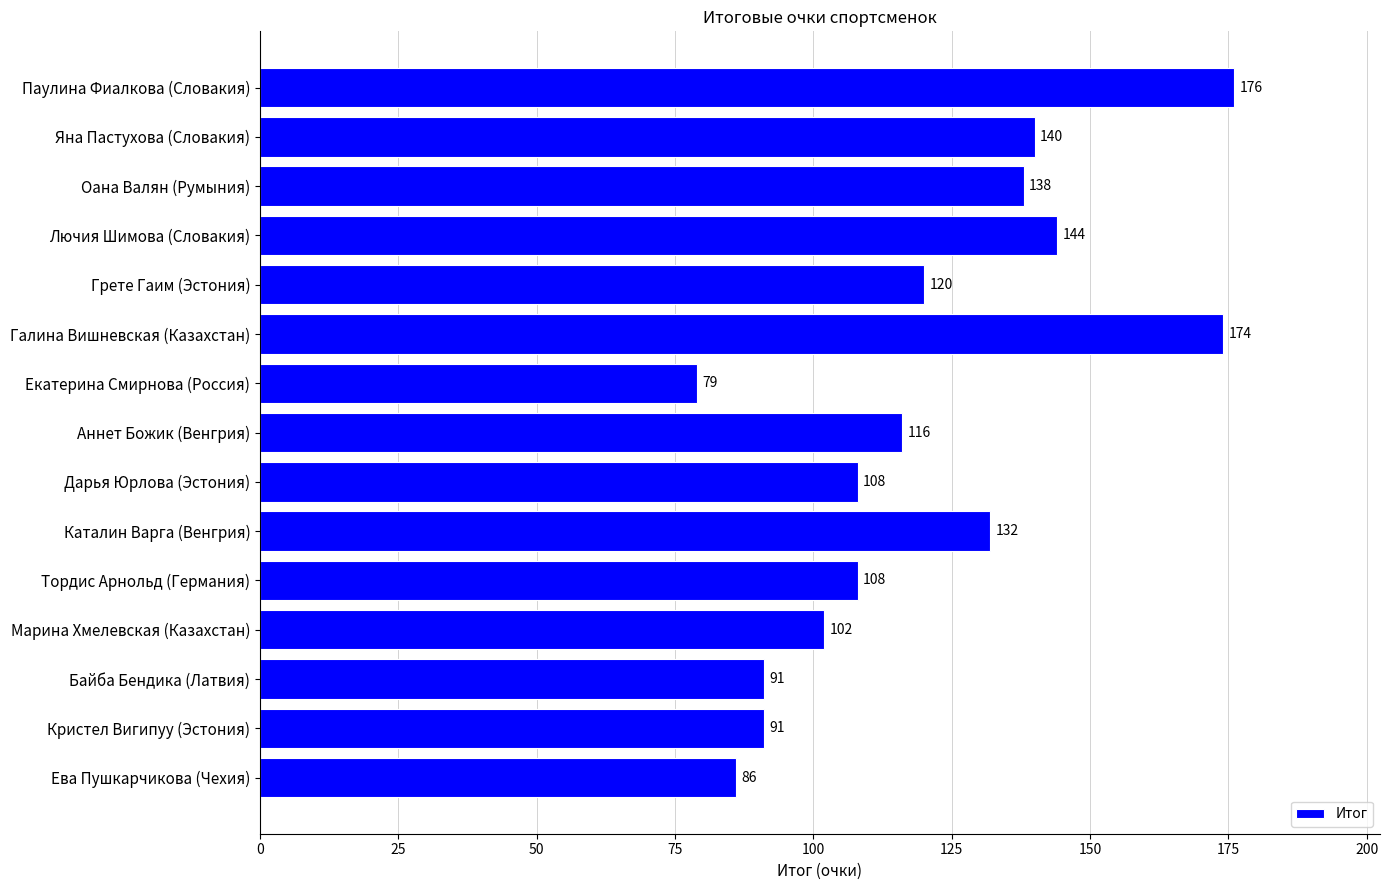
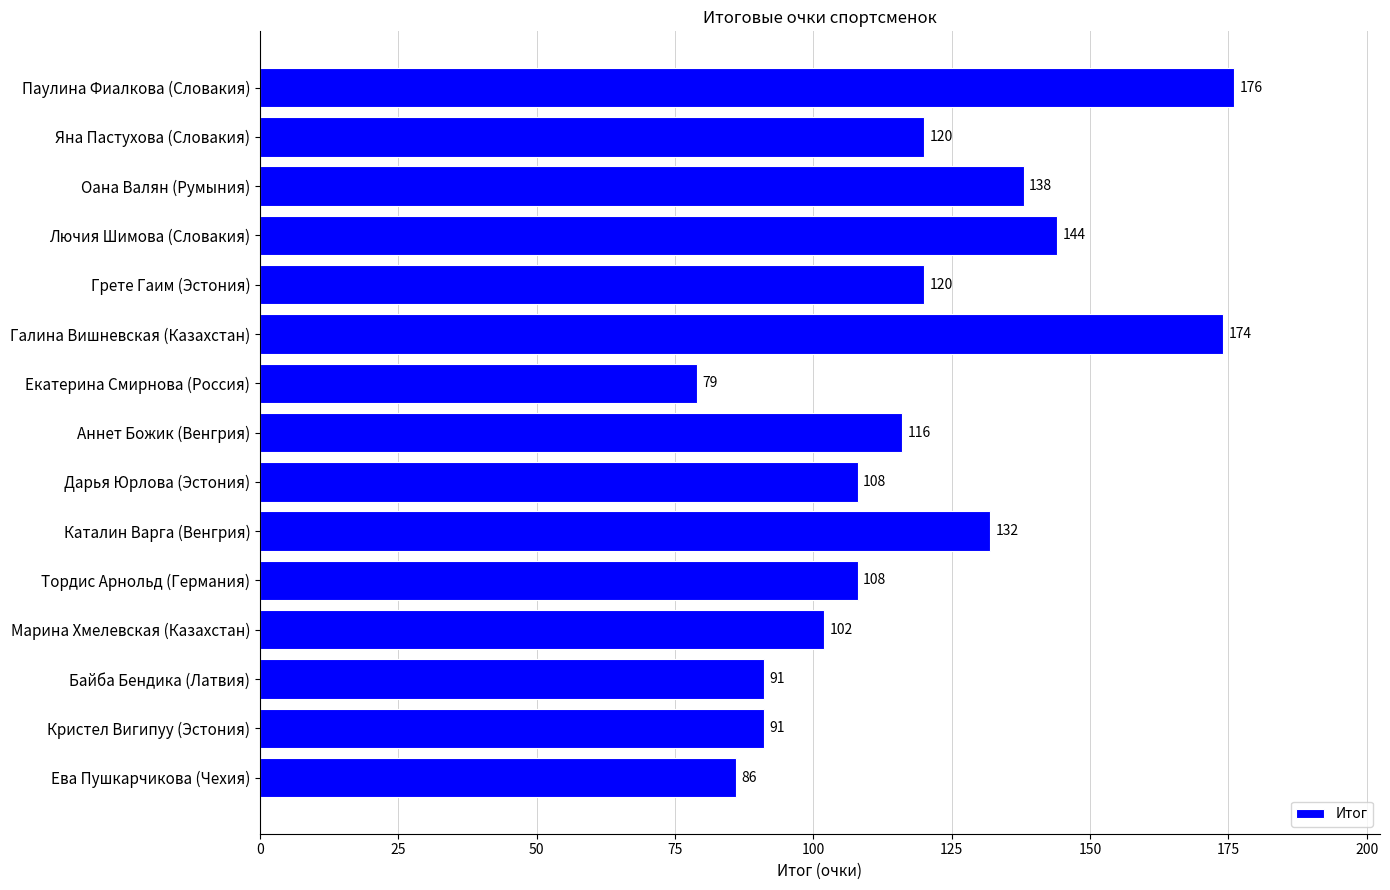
  {
    "Паулина Фиалкова (Словакия)": 176,
-   "Яна Пастухова (Словакия)": 140,
+   "Яна Пастухова (Словакия)": 120,
    "Оана Валян (Румыния)": 138,
    "Лючия Шимова (Словакия)": 144,
    "Грете Гаим (Эстония)": 120,
    "Галина Вишневская (Казахстан)": 174,
    "Екатерина Смирнова (Россия)": 79,
    "Аннет Божик (Венгрия)": 116,
    "Дарья Юрлова (Эстония)": 108,
    "Каталин Варга (Венгрия)": 132,
    "Тордис Арнольд (Германия)": 108,
    "Марина Хмелевская (Казахстан)": 102,
    "Байба Бендика (Латвия)": 91,
    "Кристел Вигипуу (Эстония)": 91,
    "Ева Пушкарчикова (Чехия)": 86
  }
